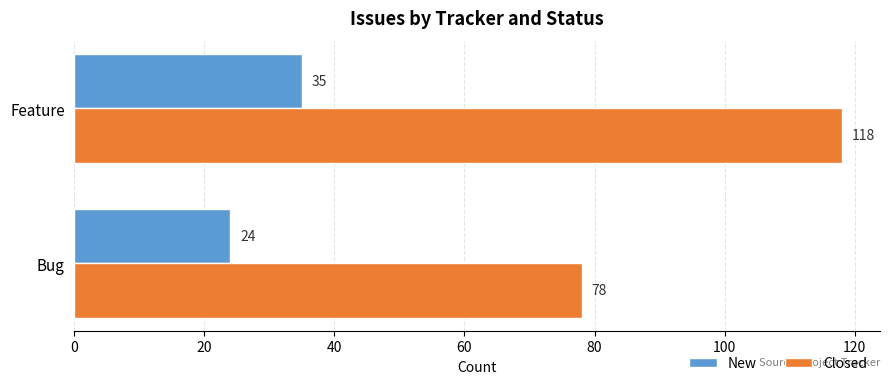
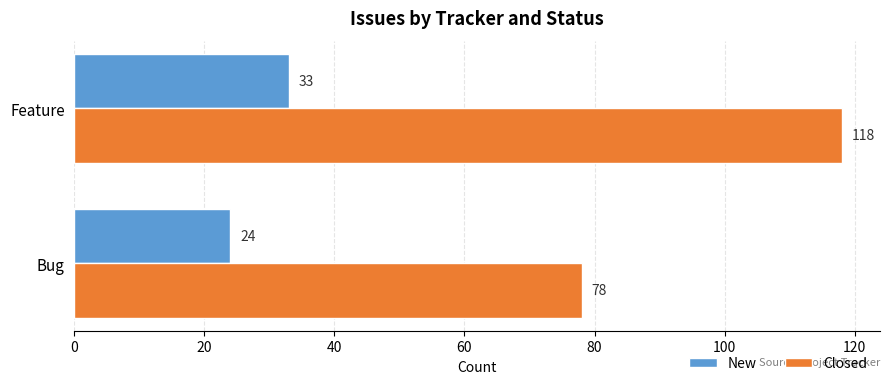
  {
    "New": {
-     "Feature": 35,
+     "Feature": 33,
      "Bug": 24
    },
    "Closed": {
      "Feature": 118,
      "Bug": 78
    }
  }
